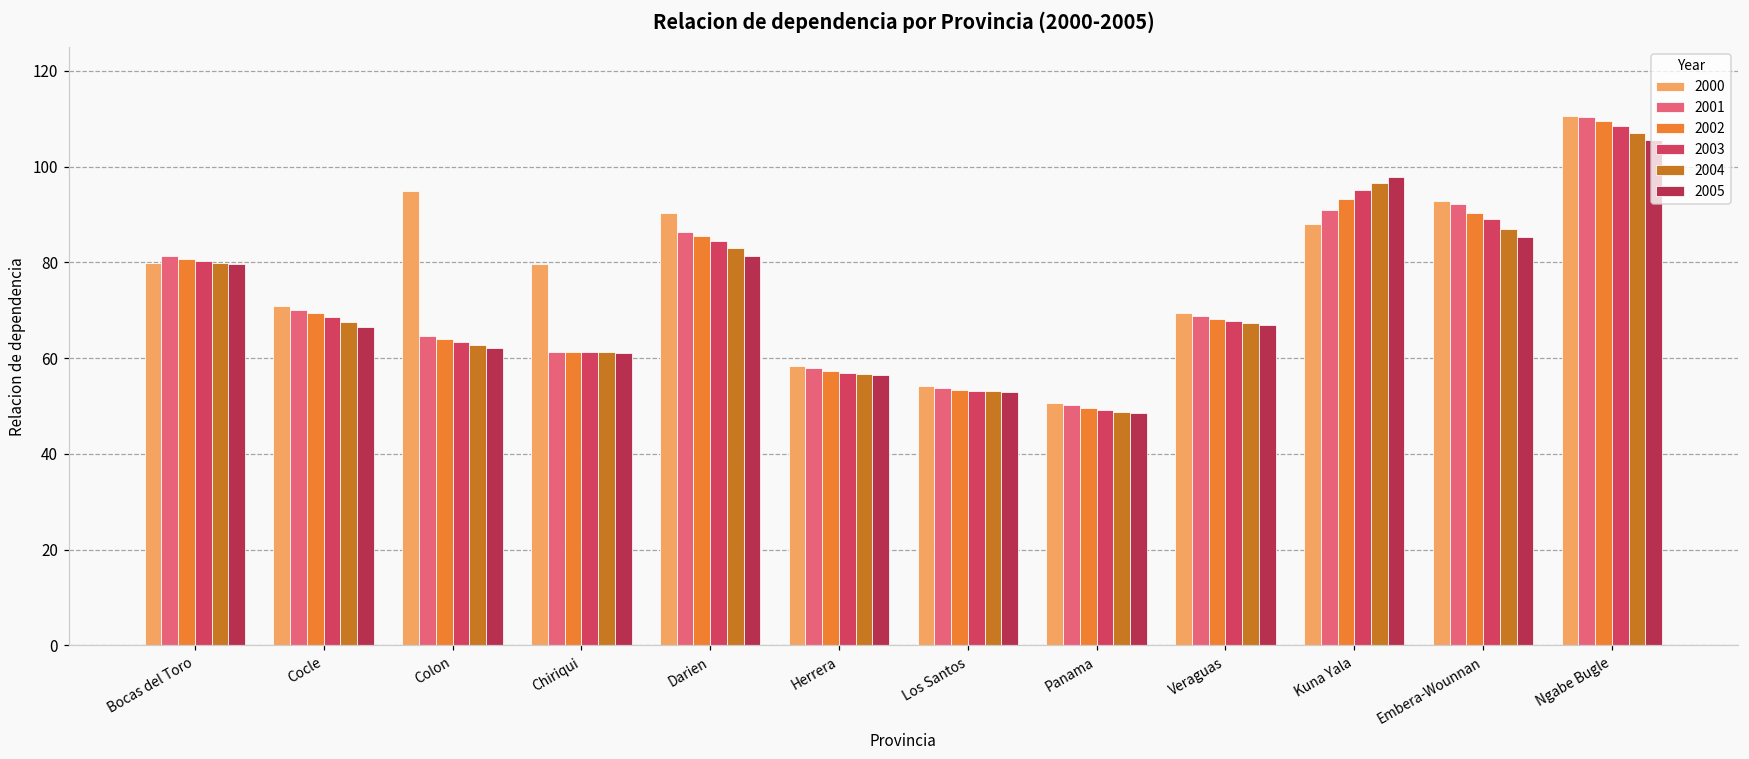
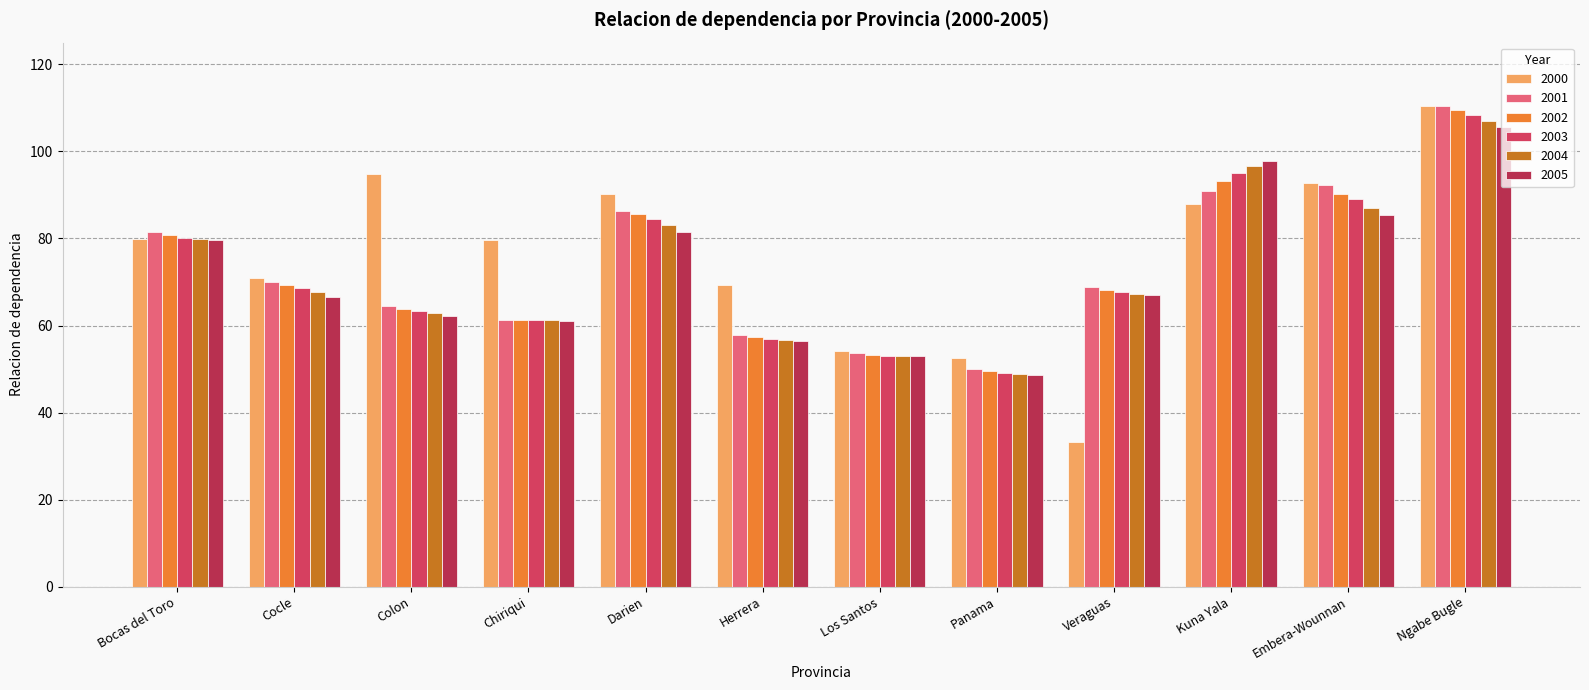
  {
    "2000": {
      "Bocas del Toro": 80,
      "Cocle": 71,
      "Colon": 95,
      "Chiriqui": 80,
      "Darien": 90,
-     "Herrera": 58,
+     "Herrera": 69,
      "Los Santos": 54,
-     "Panama": 51,
-     "Veraguas": 69,
+     "Panama": 53,
+     "Veraguas": 33,
      "Kuna Yala": 88,
      "Embera-Wounnan": 93,
      "Ngabe Bugle": 111
    }
  }
